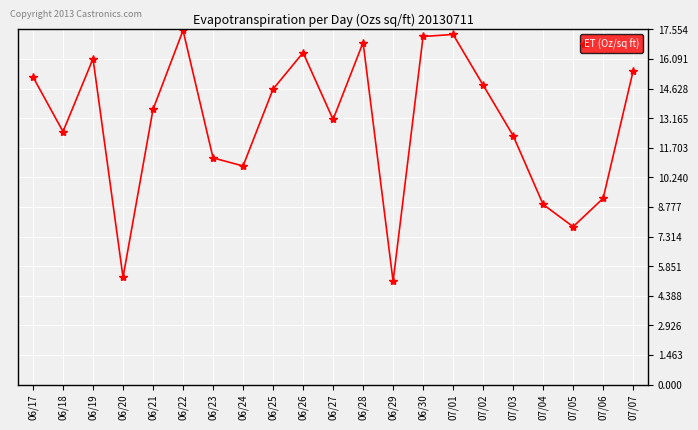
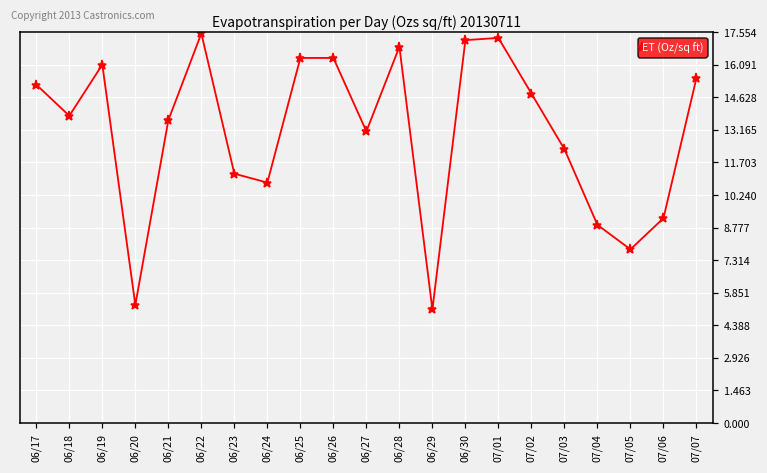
  {
    "06/17": 15.2,
-   "06/18": 12.5,
+   "06/18": 13.8,
    "06/19": 16.1,
    "06/20": 5.3,
    "06/21": 13.6,
    "06/22": 17.5,
    "06/23": 11.2,
    "06/24": 10.8,
-   "06/25": 14.6,
+   "06/25": 16.4,
    "06/26": 16.4,
    "06/27": 13.1,
    "06/28": 16.9,
    "06/29": 5.1,
    "06/30": 17.2,
    "07/01": 17.3,
    "07/02": 14.8,
    "07/03": 12.3,
    "07/04": 8.9,
    "07/05": 7.8,
    "07/06": 9.2,
    "07/07": 15.5
  }
